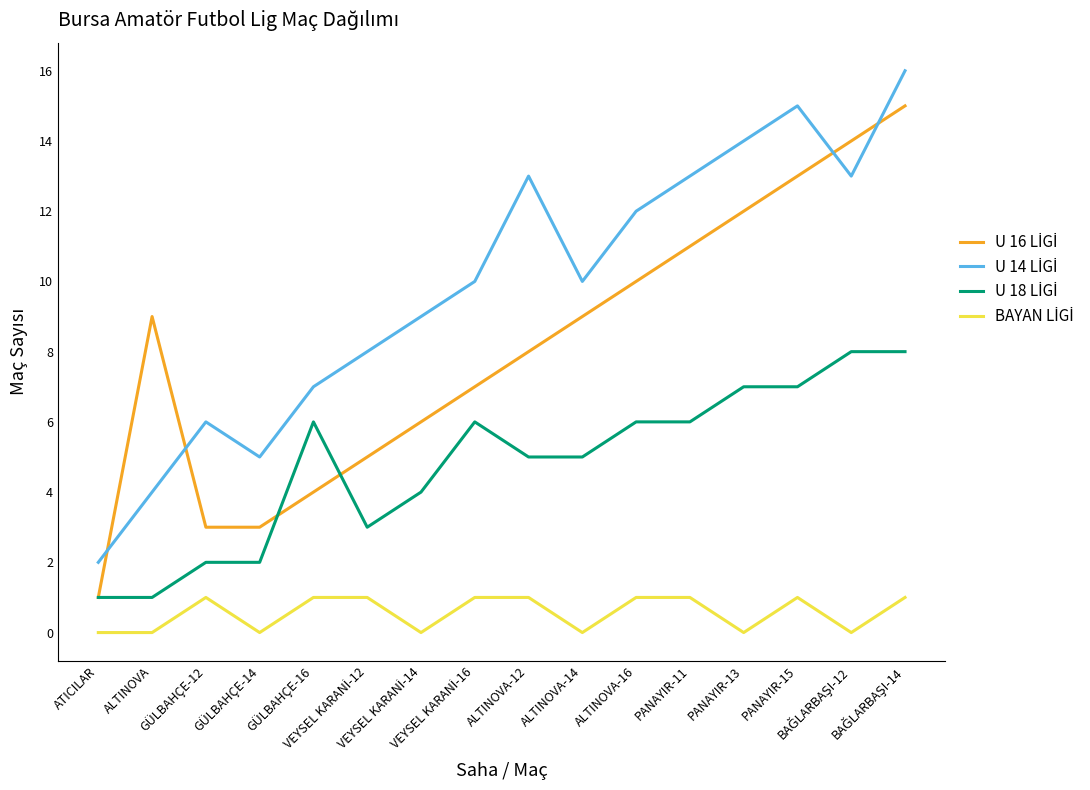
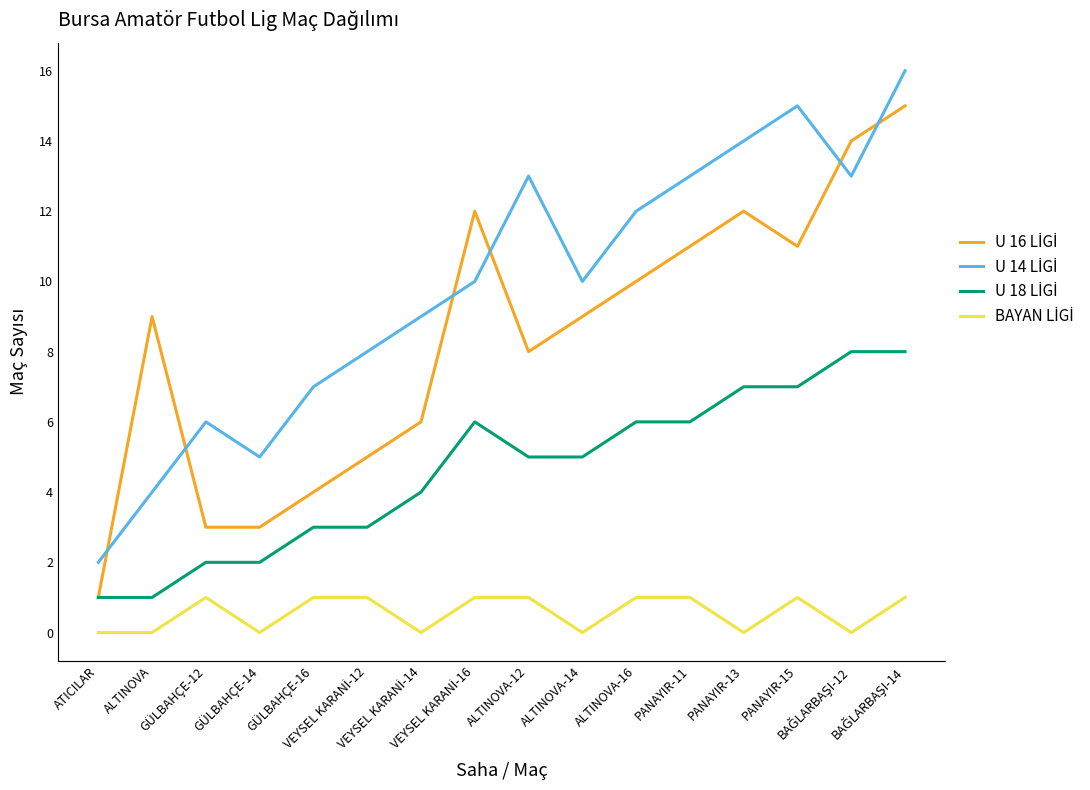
  {
    "U 16 LİGİ": {
      "ALTINOVA": 9,
      "GÜLBAHÇE-12": 3,
      "GÜLBAHÇE-14": 3,
      "GÜLBAHÇE-16": 4,
      "VEYSEL KARANİ-12": 5,
      "VEYSEL KARANİ-14": 6,
-     "VEYSEL KARANİ-16": 7,
+     "VEYSEL KARANİ-16": 12,
      "ALTINOVA-12": 8,
      "ALTINOVA-14": 9,
      "ALTINOVA-16": 10,
      "PANAYIR-11": 11,
      "PANAYIR-13": 12,
-     "PANAYIR-15": 13,
+     "PANAYIR-15": 11,
      "BAĞLARBAŞI-12": 14,
      "BAĞLARBAŞI-14": 15
    },
    "U 14 LİGİ": {
      "ATICILAR": 2,
      "ALTINOVA": 4,
      "GÜLBAHÇE-12": 6,
      "GÜLBAHÇE-14": 5,
      "GÜLBAHÇE-16": 7,
      "VEYSEL KARANİ-12": 8,
      "VEYSEL KARANİ-14": 9,
      "VEYSEL KARANİ-16": 10,
      "ALTINOVA-12": 13,
      "ALTINOVA-14": 10,
      "ALTINOVA-16": 12,
      "PANAYIR-11": 13,
      "PANAYIR-13": 14,
      "PANAYIR-15": 15,
      "BAĞLARBAŞI-12": 13,
      "BAĞLARBAŞI-14": 16
    },
    "U 18 LİGİ": {
      "ALTINOVA": 1,
      "GÜLBAHÇE-12": 2,
      "GÜLBAHÇE-14": 2,
-     "GÜLBAHÇE-16": 6,
+     "GÜLBAHÇE-16": 3,
      "VEYSEL KARANİ-12": 3,
      "VEYSEL KARANİ-14": 4,
      "VEYSEL KARANİ-16": 6,
      "ALTINOVA-12": 5,
      "ALTINOVA-14": 5,
      "ALTINOVA-16": 6,
      "PANAYIR-11": 6,
      "PANAYIR-13": 7,
      "PANAYIR-15": 7,
      "BAĞLARBAŞI-12": 8,
      "BAĞLARBAŞI-14": 8
    },
    "BAYAN LİGİ": {
      "ATICILAR": 0,
      "ALTINOVA": 0,
      "GÜLBAHÇE-12": 1,
      "GÜLBAHÇE-14": 0,
      "GÜLBAHÇE-16": 1,
      "VEYSEL KARANİ-12": 1,
      "VEYSEL KARANİ-14": 0,
      "VEYSEL KARANİ-16": 1,
      "ALTINOVA-12": 1,
      "ALTINOVA-14": 0,
      "ALTINOVA-16": 1,
      "PANAYIR-11": 1,
      "PANAYIR-13": 0,
      "PANAYIR-15": 1,
      "BAĞLARBAŞI-12": 0,
      "BAĞLARBAŞI-14": 1
    }
  }
